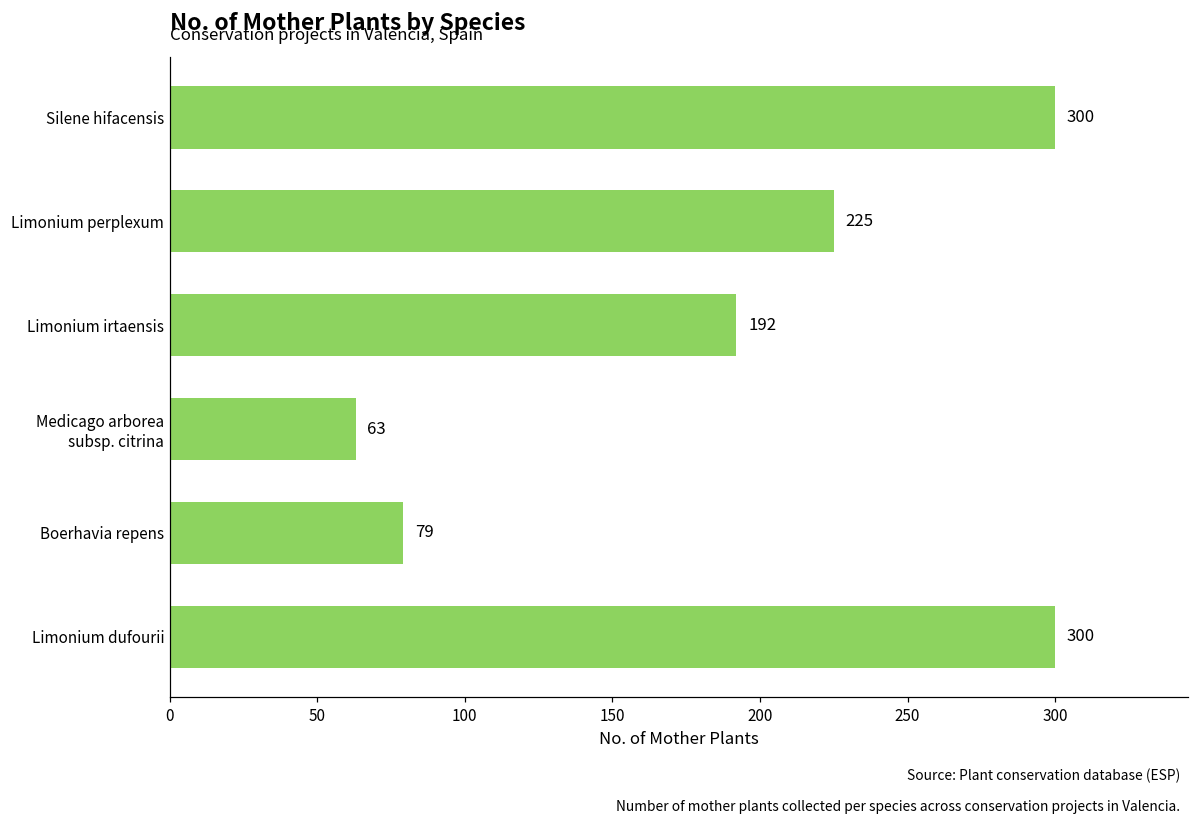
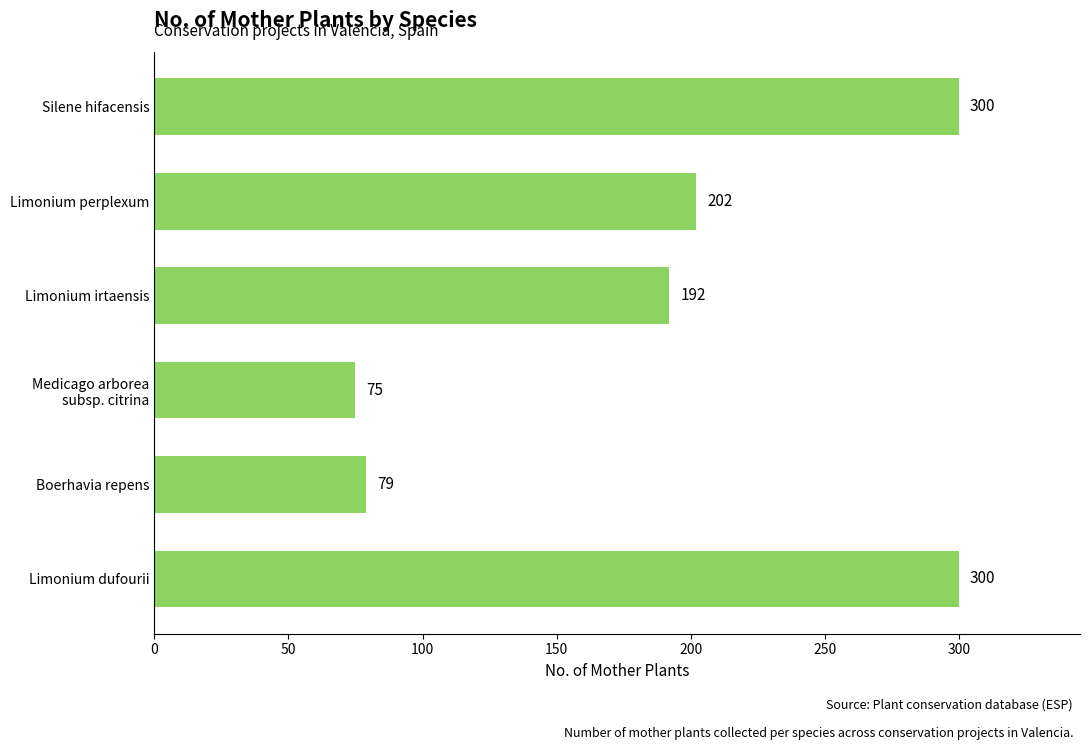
  {
    "Silene hifacensis": 300,
-   "Limonium perplexum": 225,
+   "Limonium perplexum": 202,
    "Limonium irtaensis": 192,
-   "Medicago arborea subsp. citrina": 63,
+   "Medicago arborea subsp. citrina": 75,
    "Boerhavia repens": 79,
    "Limonium dufourii": 300
  }
